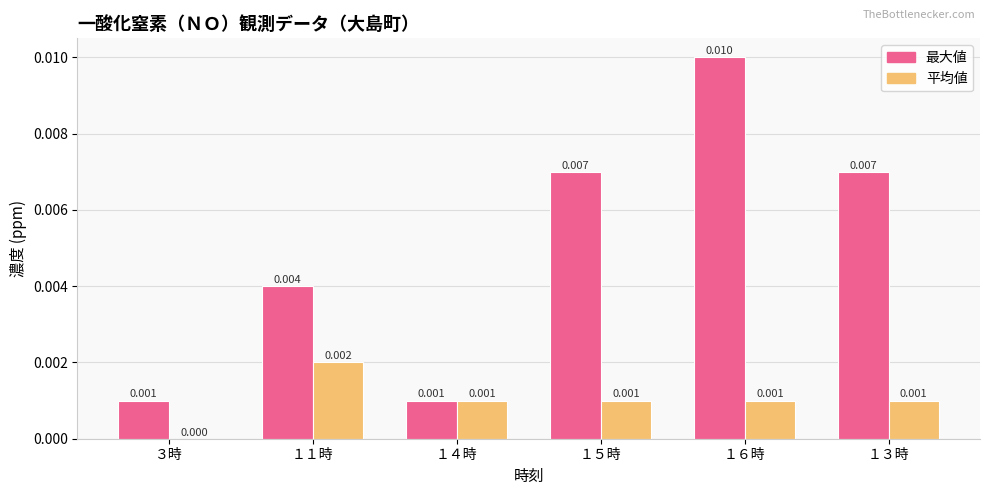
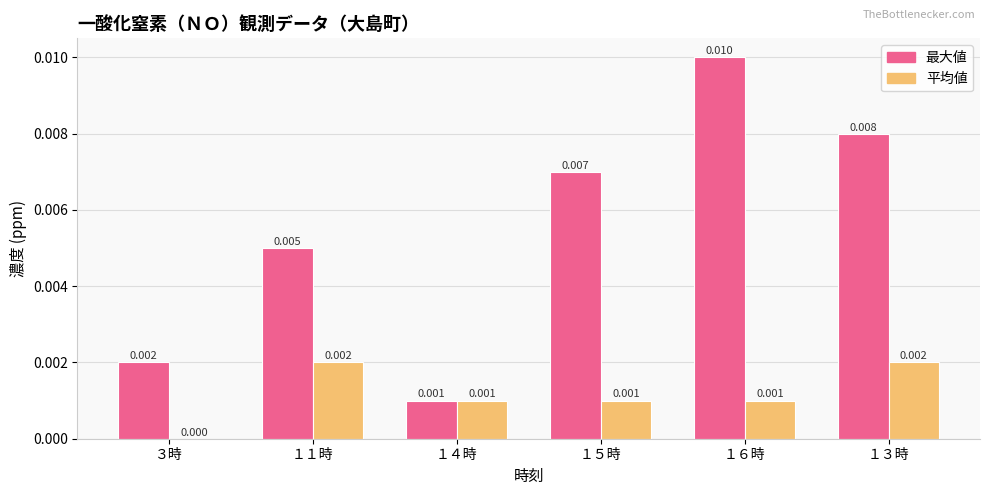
  {
    "最大値": {
-     "３時": 0.001,
-     "１１時": 0.004,
+     "３時": 0.002,
+     "１１時": 0.005,
      "１４時": 0.001,
      "１５時": 0.007,
      "１６時": 0.010,
-     "１３時": 0.007
+     "１３時": 0.008
    },
    "平均値": {
      "３時": 0.000,
      "１１時": 0.002,
      "１４時": 0.001,
      "１５時": 0.001,
      "１６時": 0.001,
-     "１３時": 0.001
+     "１３時": 0.002
    }
  }
